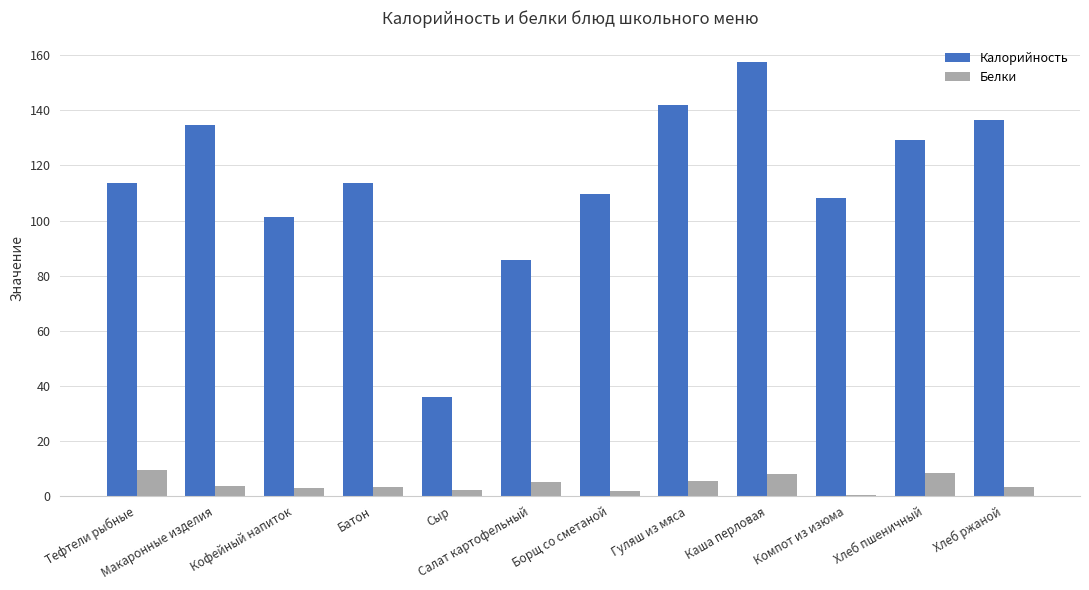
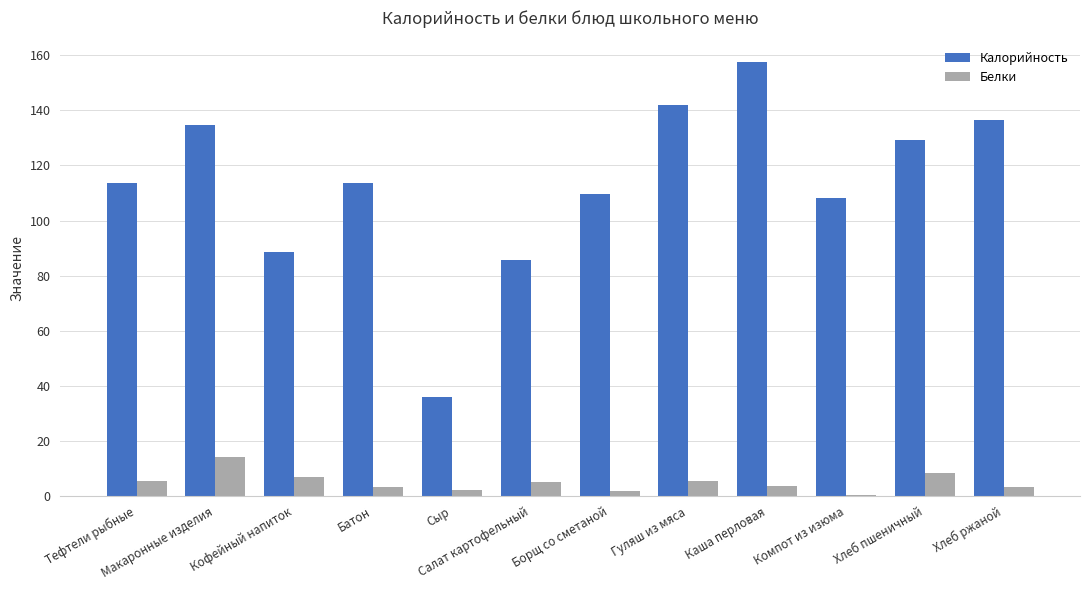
  {
    "Калорийность": {
      "Тефтели рыбные": 113,
      "Макаронные изделия": 135,
-     "Кофейный напиток": 101,
+     "Кофейный напиток": 89,
      "Батон": 113,
      "Сыр": 36,
      "Салат картофельный": 86,
      "Борщ со сметаной": 110,
      "Гуляш из мяса": 142,
      "Каша перловая": 158,
      "Компот из изюма": 108,
      "Хлеб пшеничный": 129,
      "Хлеб ржаной": 137
    },
    "Белки": {
-     "Тефтели рыбные": 10,
-     "Макаронные изделия": 4,
-     "Кофейный напиток": 3,
+     "Тефтели рыбные": 5,
+     "Макаронные изделия": 14,
+     "Кофейный напиток": 7,
      "Батон": 3,
      "Сыр": 2,
      "Салат картофельный": 5,
      "Борщ со сметаной": 2,
      "Гуляш из мяса": 5,
-     "Каша перловая": 8,
+     "Каша перловая": 4,
      "Хлеб пшеничный": 8,
      "Хлеб ржаной": 3
    }
  }
